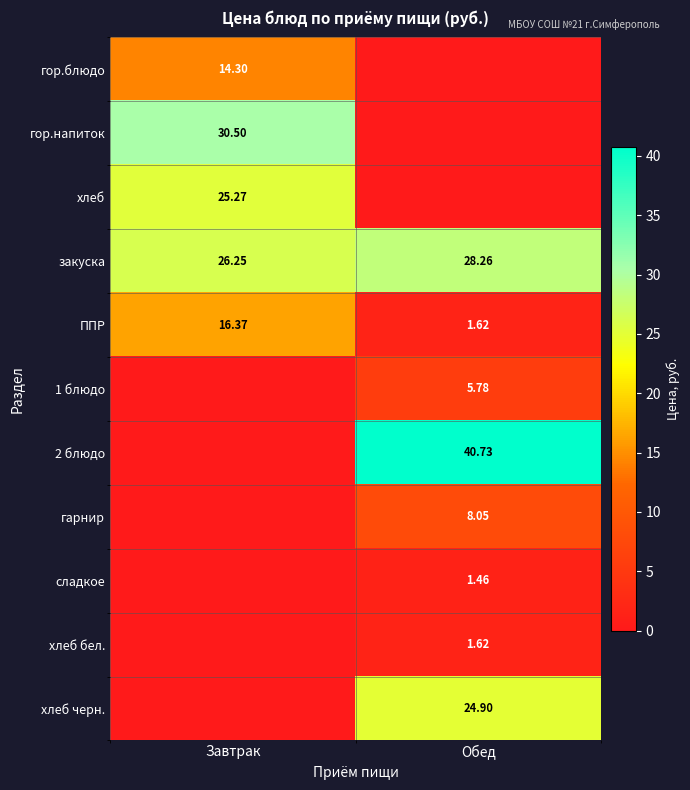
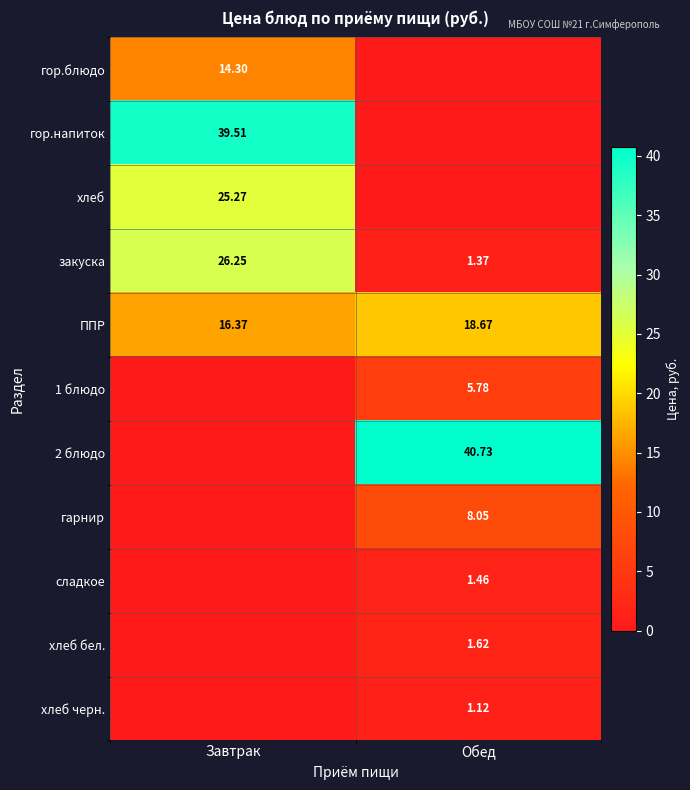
  {
    "гор.блюдо": {
      "Завтрак": 14.30
    },
    "гор.напиток": {
-     "Завтрак": 30.50
+     "Завтрак": 39.51
    },
    "хлеб": {
      "Завтрак": 25.27
    },
    "закуска": {
      "Завтрак": 26.25,
-     "Обед": 28.26
+     "Обед": 1.37
    },
    "ППР": {
      "Завтрак": 16.37,
-     "Обед": 1.62
+     "Обед": 18.67
    },
    "1 блюдо": {
      "Обед": 5.78
    },
    "2 блюдо": {
      "Обед": 40.73
    },
    "гарнир": {
      "Обед": 8.05
    },
    "сладкое": {
      "Обед": 1.46
    },
    "хлеб бел.": {
      "Обед": 1.62
    },
    "хлеб черн.": {
-     "Обед": 24.90
+     "Обед": 1.12
    }
  }
